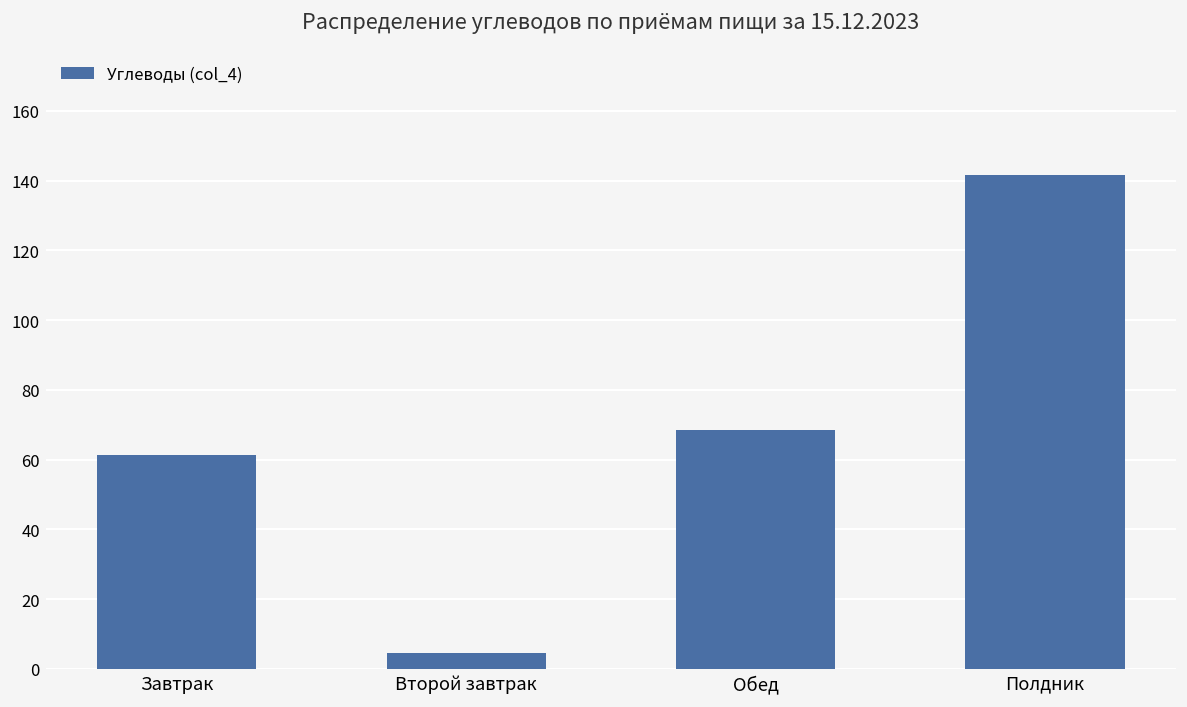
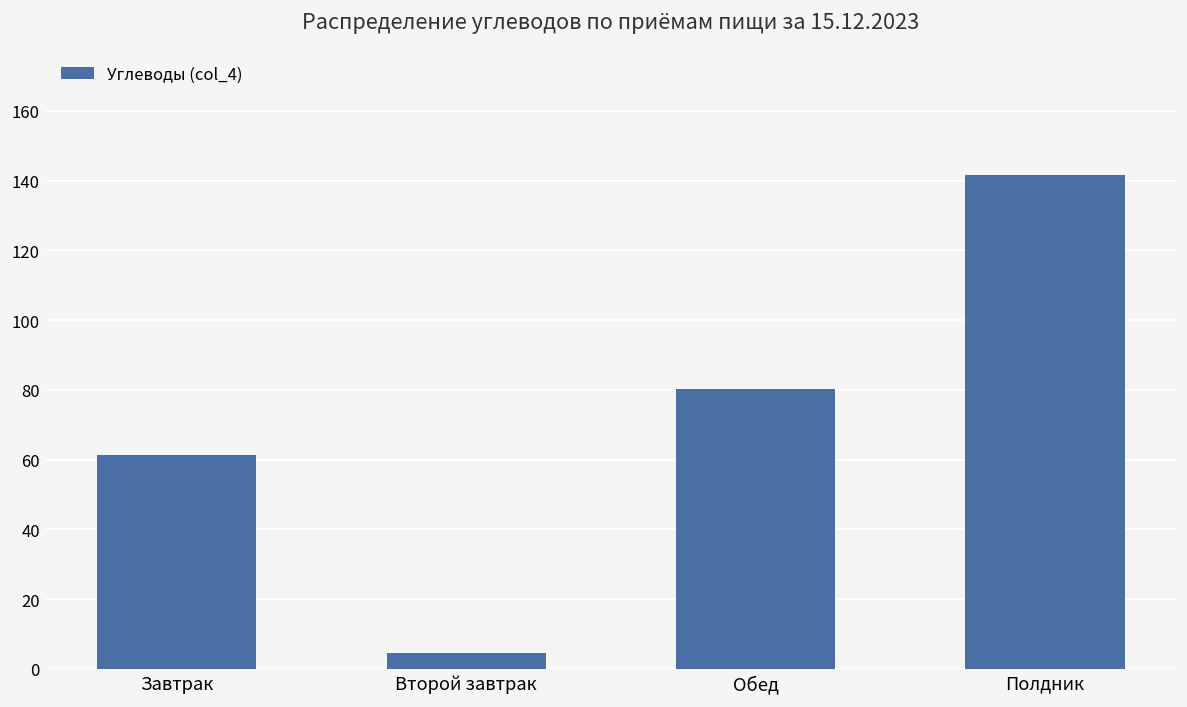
  {
    "Завтрак": 61,
    "Второй завтрак": 5,
-   "Обед": 69,
+   "Обед": 80,
    "Полдник": 142
  }
